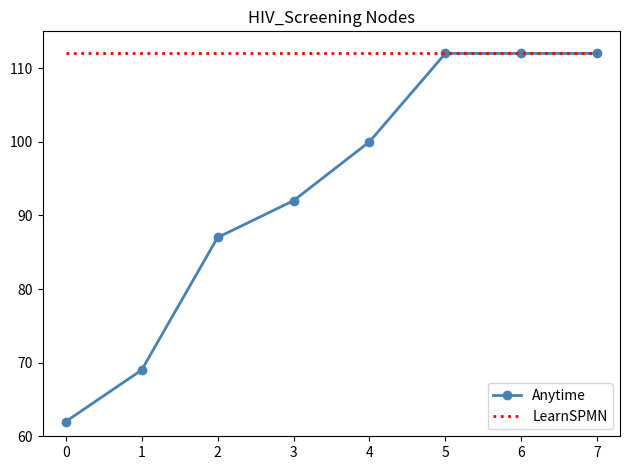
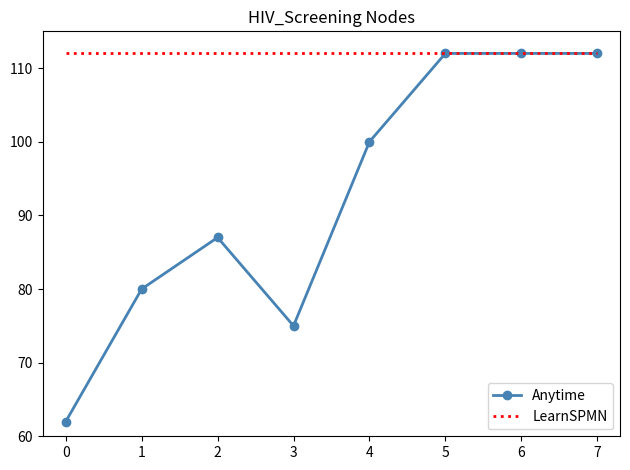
  {
    "Anytime": {
      "0": 62,
-     "1": 69,
+     "1": 80,
      "2": 87,
-     "3": 92,
+     "3": 75,
      "4": 100
    },
    "LearnSPMN": {
      "0": 112,
      "1": 112,
      "2": 112,
      "3": 112,
      "4": 112
    }
  }
